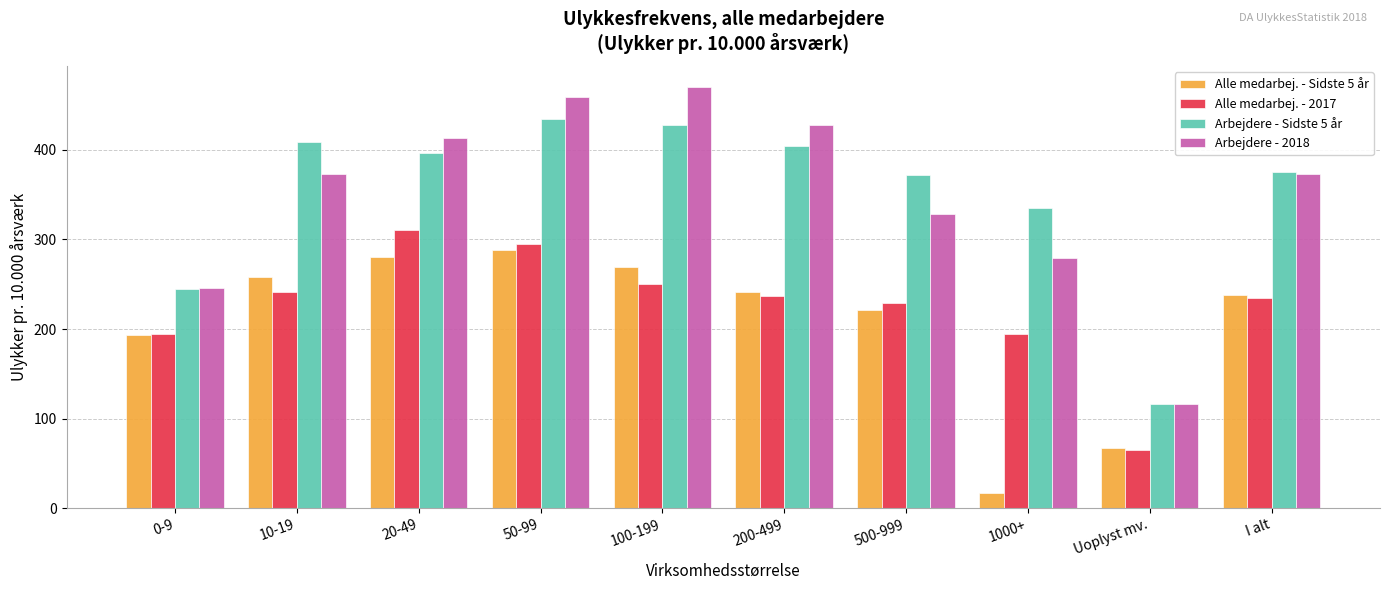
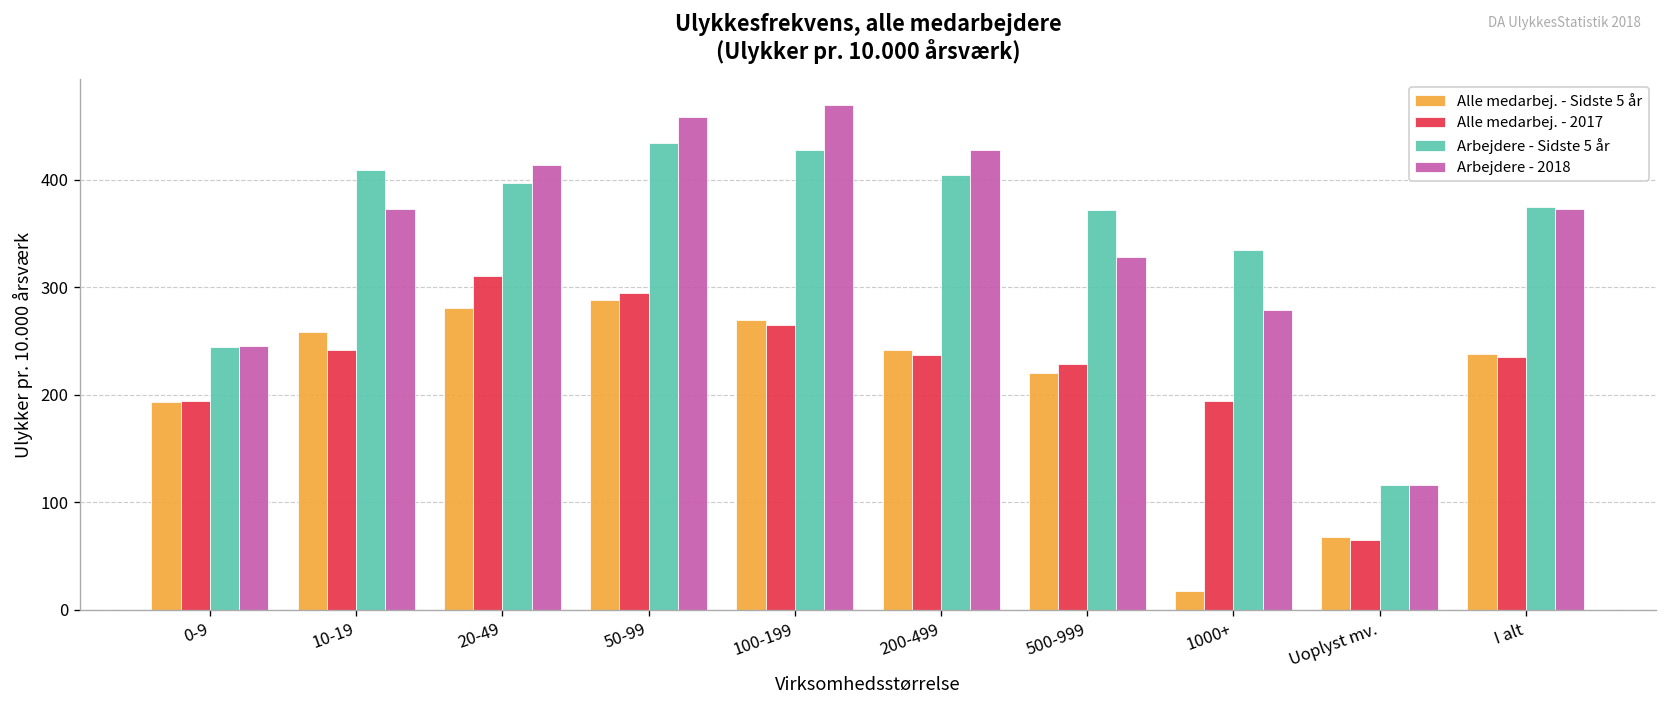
  {
    "Alle medarbej. - Sidste 5 år": {
      "0-9": 190,
      "10-19": 260,
      "20-49": 280,
      "50-99": 290,
      "100-199": 270,
      "200-499": 240,
      "500-999": 220,
      "1000+": 20,
      "Uoplyst mv.": 70,
      "I alt": 240
    },
    "Alle medarbej. - 2017": {
      "0-9": 190,
      "10-19": 240,
      "20-49": 310,
      "50-99": 290,
-     "100-199": 250,
+     "100-199": 260,
      "200-499": 240,
      "500-999": 230,
      "1000+": 190,
      "Uoplyst mv.": 70,
      "I alt": 230
    },
    "Arbejdere - Sidste 5 år": {
      "0-9": 240,
      "10-19": 410,
      "20-49": 400,
      "50-99": 430,
      "100-199": 430,
      "200-499": 400,
      "500-999": 370,
      "1000+": 330,
      "Uoplyst mv.": 120,
      "I alt": 370
    },
    "Arbejdere - 2018": {
      "0-9": 250,
      "10-19": 370,
      "20-49": 410,
      "50-99": 460,
      "100-199": 470,
      "200-499": 430,
      "500-999": 330,
      "1000+": 280,
      "Uoplyst mv.": 120,
      "I alt": 370
    }
  }
